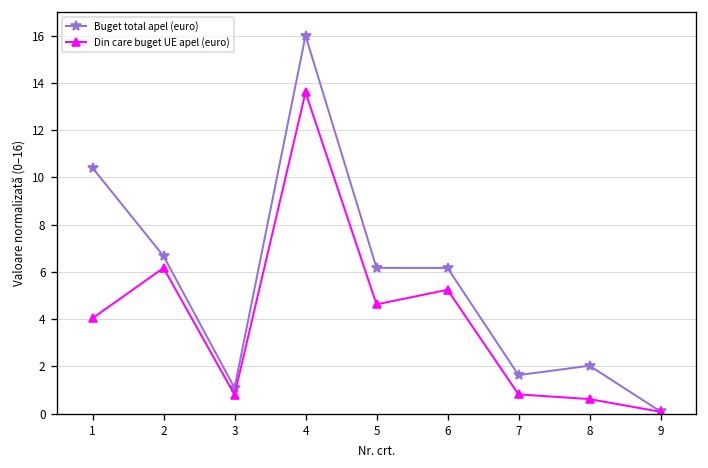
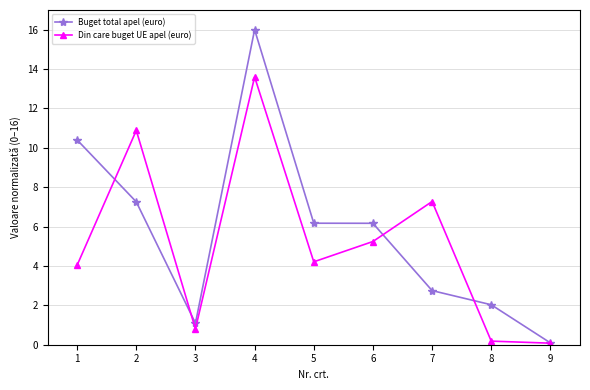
  {
    "Buget total apel (euro)": {
      "1": 10.4,
-     "2": 6.7,
+     "2": 7.3,
      "3": 1.1,
      "4": 16.0,
      "5": 6.2,
      "6": 6.2,
-     "7": 1.6,
+     "7": 2.7,
      "8": 2.0
    },
    "Din care buget UE apel (euro)": {
      "1": 4.0,
-     "2": 6.2,
+     "2": 10.9,
      "3": 0.8,
      "4": 13.6,
-     "5": 4.6,
+     "5": 4.2,
      "6": 5.2,
-     "7": 0.8,
-     "8": 0.6
+     "7": 7.3,
+     "8": 0.2
    }
  }
